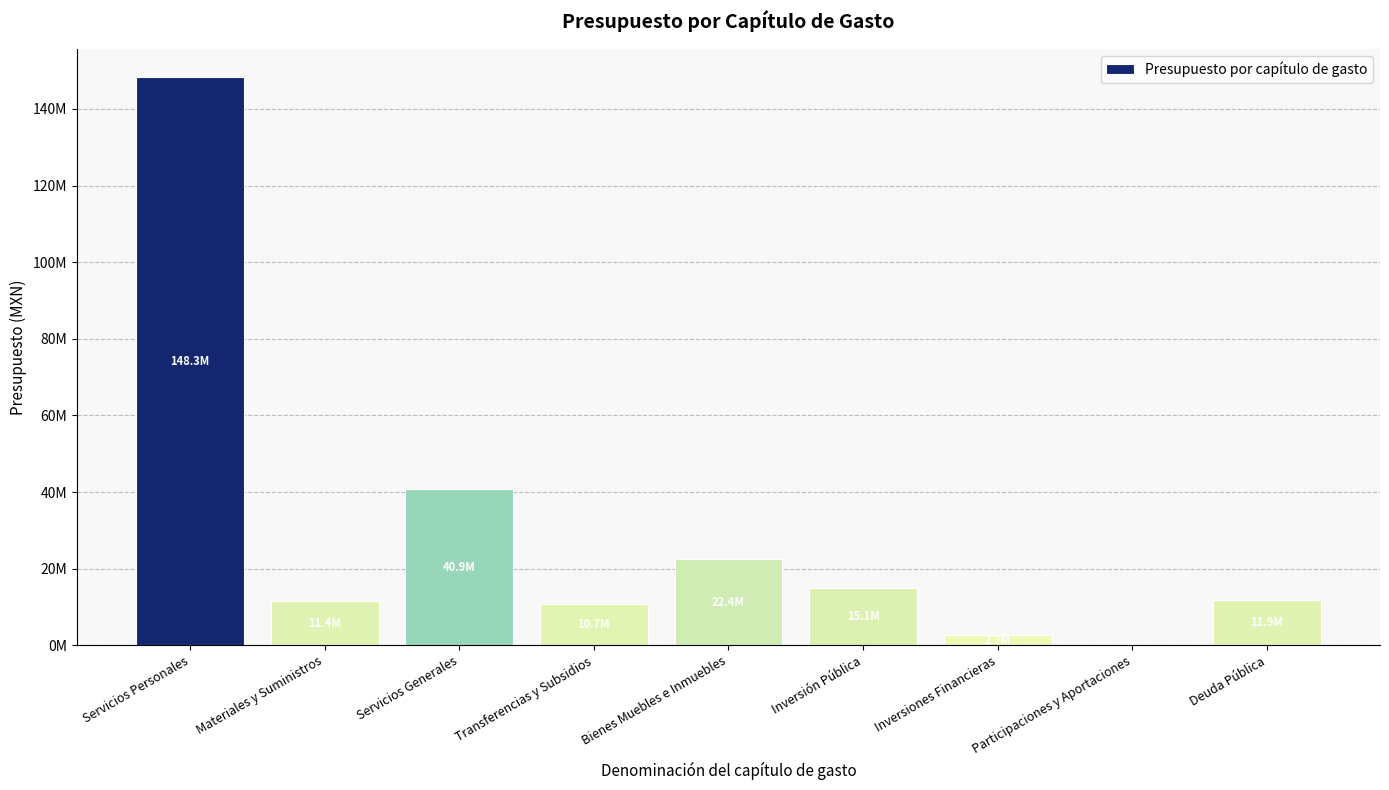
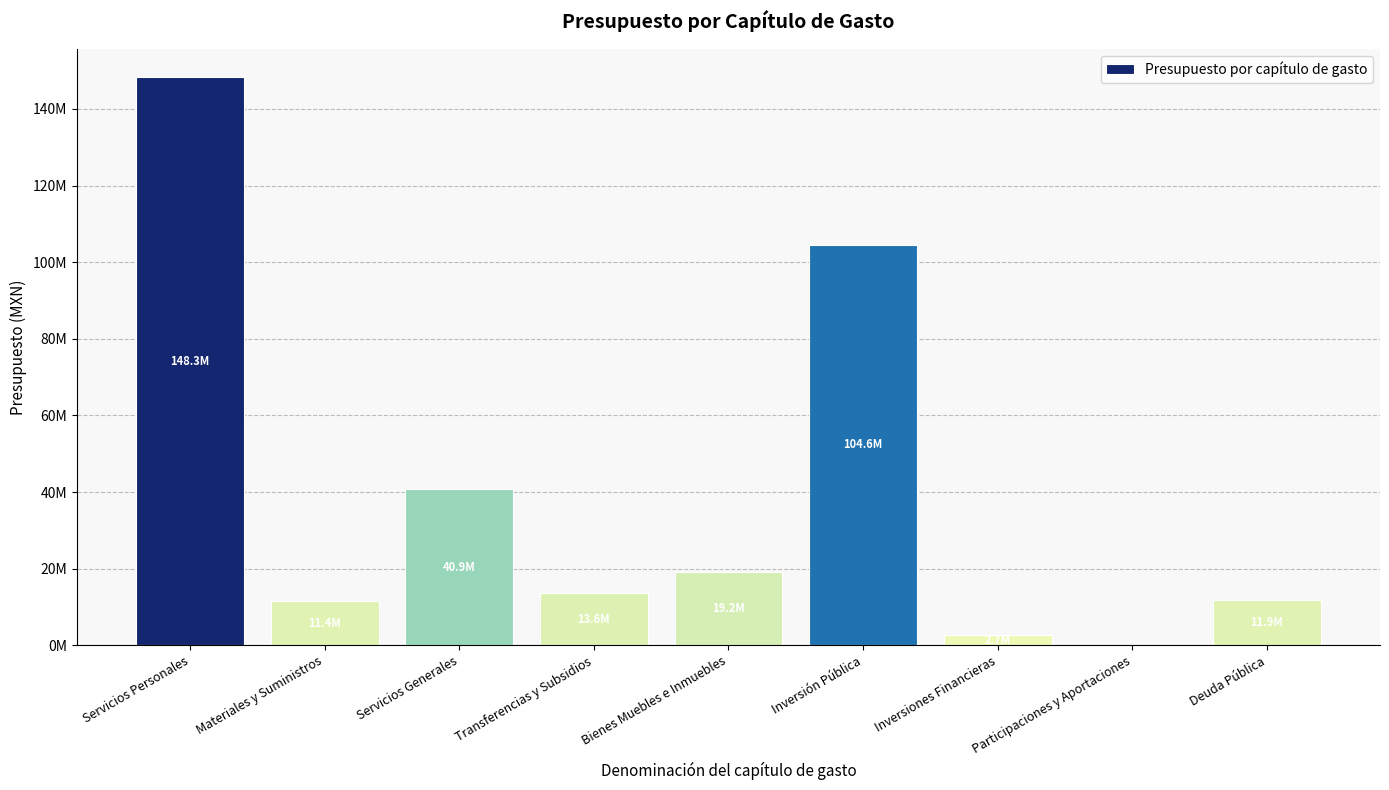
  {
    "Servicios Personales": "148.3M",
    "Materiales y Suministros": "11.4M",
    "Servicios Generales": "40.9M",
-   "Transferencias y Subsidios": "10.7M",
-   "Bienes Muebles e Inmuebles": "22.4M",
-   "Inversión Pública": "15.1M",
+   "Transferencias y Subsidios": "13.6M",
+   "Bienes Muebles e Inmuebles": "19.2M",
+   "Inversión Pública": "104.6M",
    "Inversiones Financieras": "2.7M",
    "Deuda Pública": "11.9M"
  }
